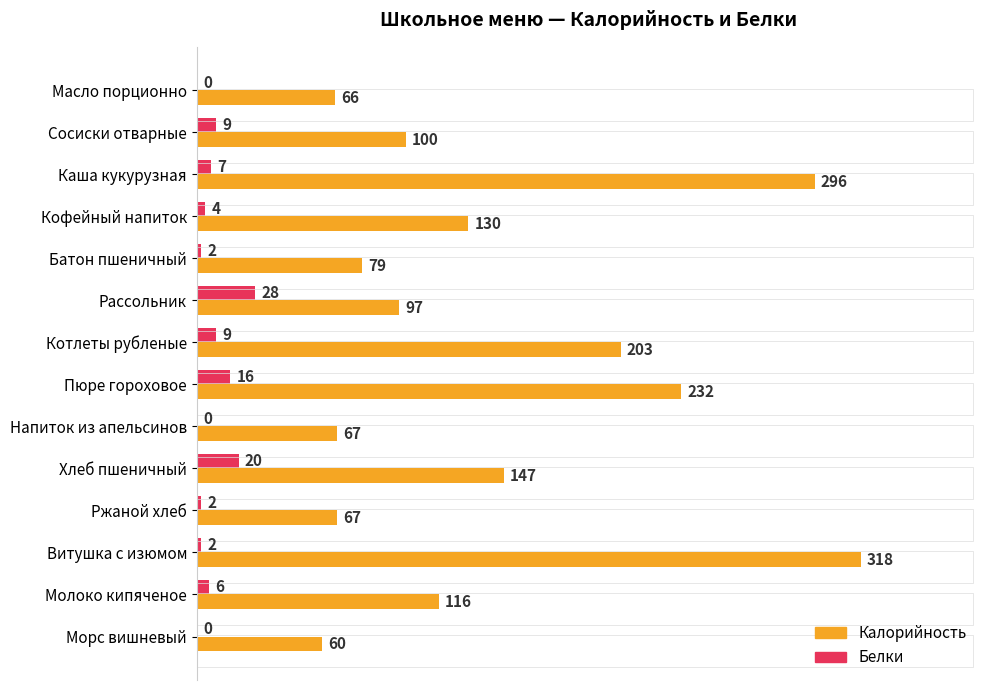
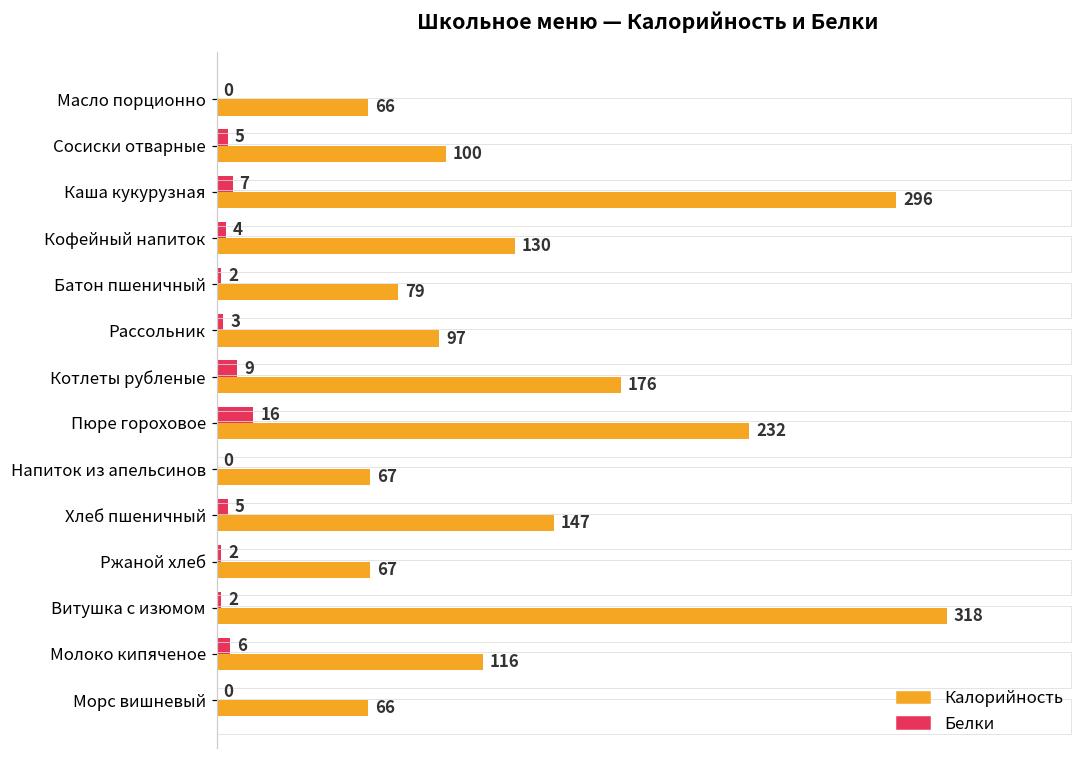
  {
    "Калорийность": {
      "Масло порционно": 66,
      "Сосиски отварные": 100,
      "Каша кукурузная": 296,
      "Кофейный напиток": 130,
      "Батон пшеничный": 79,
      "Рассольник": 97,
-     "Котлеты рубленые": 203,
+     "Котлеты рубленые": 176,
      "Пюре гороховое": 232,
      "Напиток из апельсинов": 67,
      "Хлеб пшеничный": 147,
      "Ржаной хлеб": 67,
      "Витушка с изюмом": 318,
      "Молоко кипяченое": 116,
-     "Морс вишневый": 60
+     "Морс вишневый": 66
    },
    "Белки": {
      "Масло порционно": 0,
-     "Сосиски отварные": 9,
+     "Сосиски отварные": 5,
      "Каша кукурузная": 7,
      "Кофейный напиток": 4,
      "Батон пшеничный": 2,
-     "Рассольник": 28,
+     "Рассольник": 3,
      "Котлеты рубленые": 9,
      "Пюре гороховое": 16,
      "Напиток из апельсинов": 0,
-     "Хлеб пшеничный": 20,
+     "Хлеб пшеничный": 5,
      "Ржаной хлеб": 2,
      "Витушка с изюмом": 2,
      "Молоко кипяченое": 6,
      "Морс вишневый": 0
    }
  }
